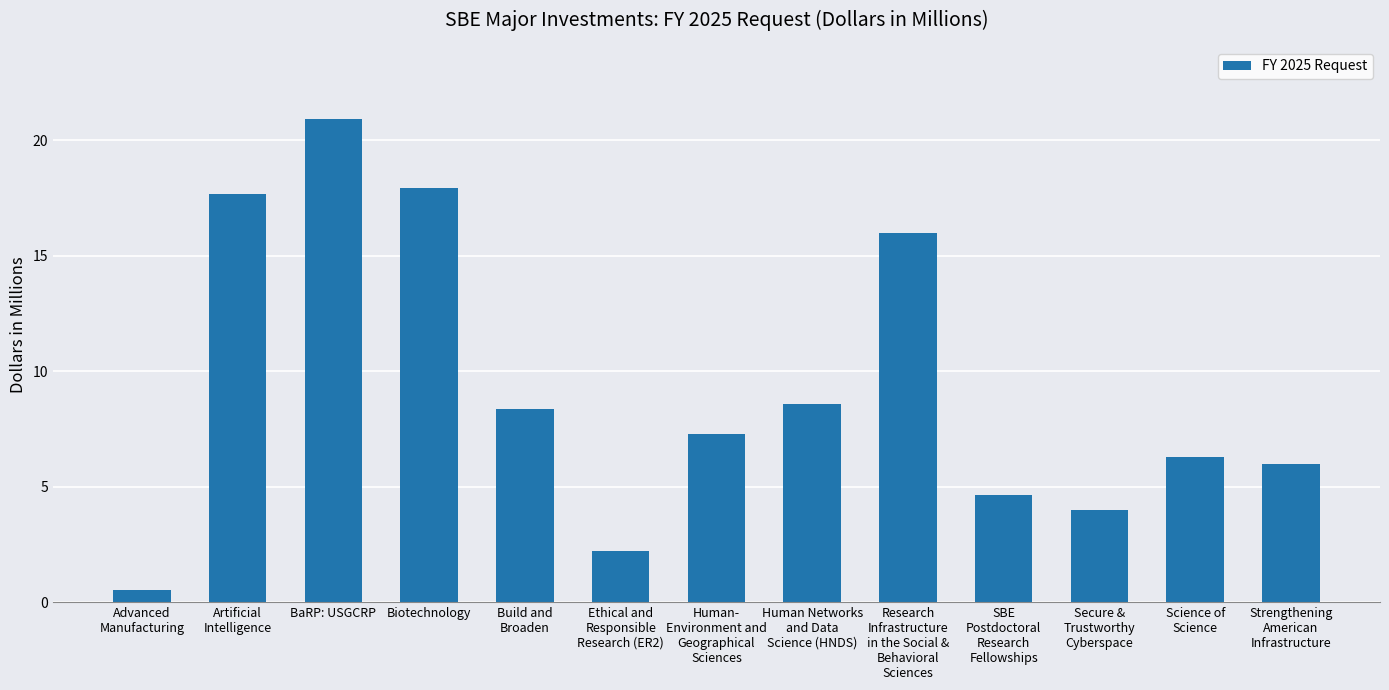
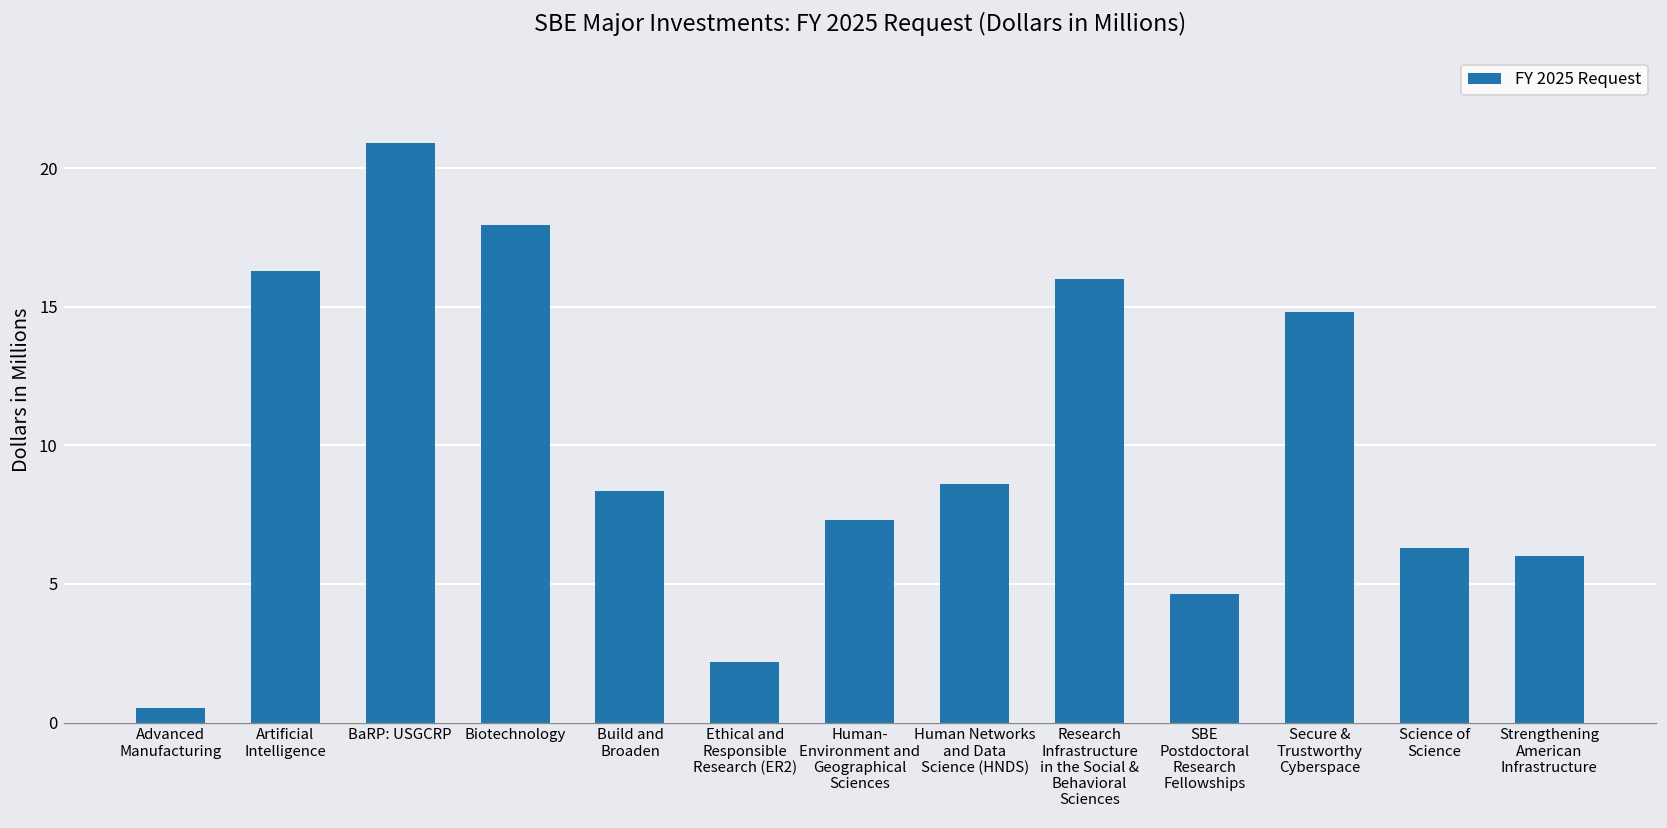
  {
    "Advanced Manufacturing": 0.5,
-   "Artificial Intelligence": 17.7,
+   "Artificial Intelligence": 16.3,
    "BaRP: USGCRP": 20.9,
    "Biotechnology": 18.0,
    "Build and Broaden": 8.4,
    "Ethical and Responsible Research (ER2)": 2.2,
    "Human- Environment and Geographical Sciences": 7.3,
    "Human Networks and Data Science (HNDS)": 8.6,
    "Research Infrastructure in the Social & Behavioral Sciences": 16.0,
    "SBE Postdoctoral Research Fellowships": 4.6,
-   "Secure & Trustworthy Cyberspace": 4.0,
+   "Secure & Trustworthy Cyberspace": 14.8,
    "Science of Science": 6.3,
    "Strengthening American Infrastructure": 6.0
  }
